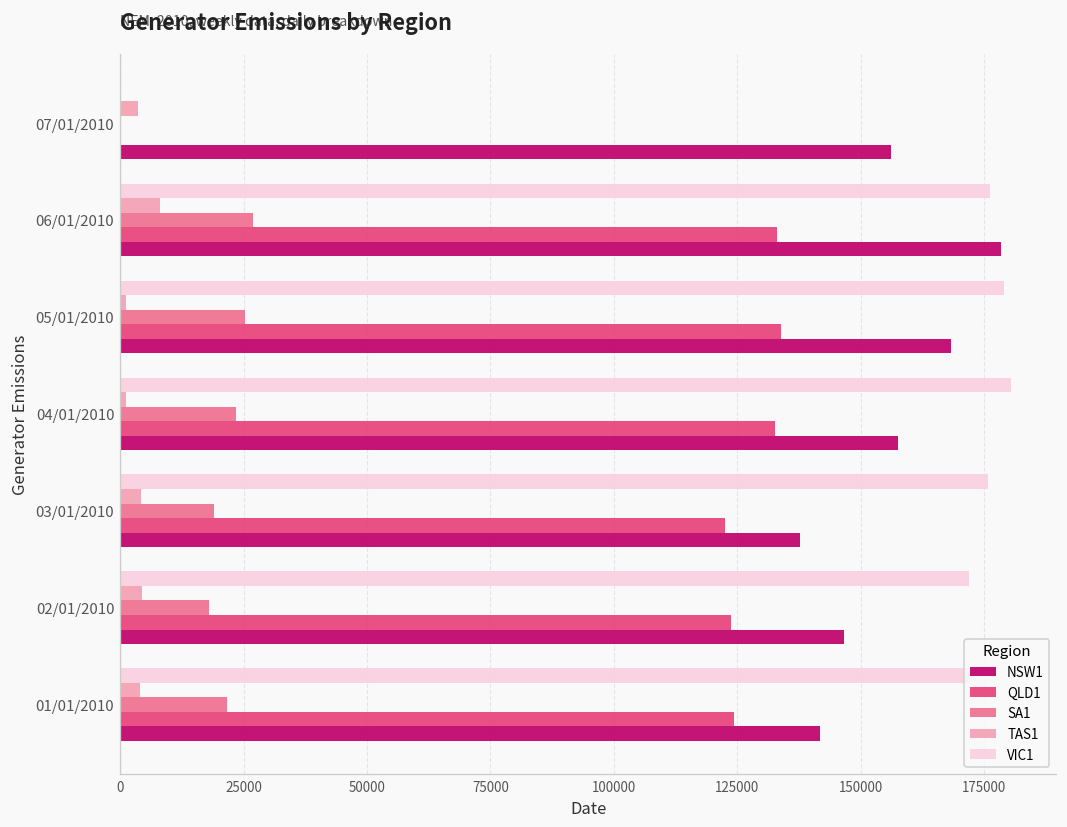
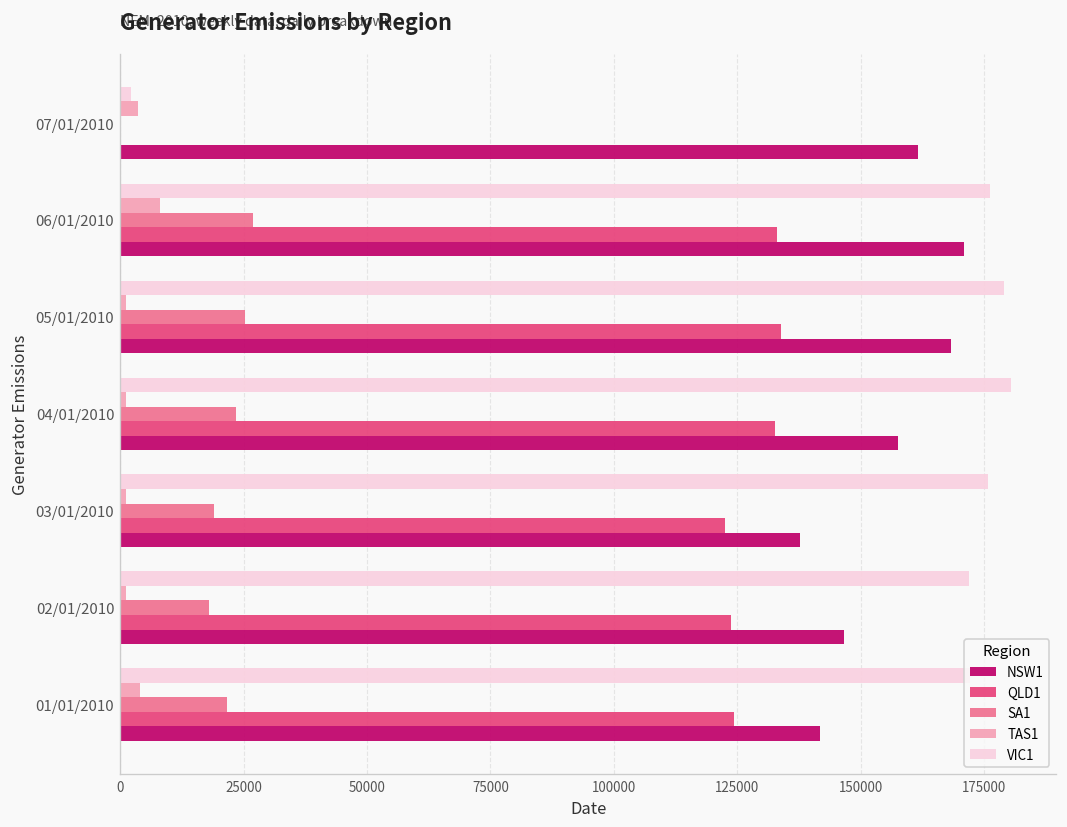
  {
    "NSW1": {
-     "07/01/2010": 156000,
-     "06/01/2010": 178000,
+     "07/01/2010": 162000,
+     "06/01/2010": 171000,
      "05/01/2010": 168000,
      "04/01/2010": 158000,
      "03/01/2010": 138000,
      "02/01/2010": 147000,
      "01/01/2010": 142000
    },
    "TAS1": {
      "07/01/2010": 4000,
      "06/01/2010": 8000,
      "05/01/2010": 1000,
      "04/01/2010": 1000,
-     "03/01/2010": 4000,
-     "02/01/2010": 4000,
+     "03/01/2010": 1000,
+     "02/01/2010": 1000,
      "01/01/2010": 4000
    },
    "VIC1": {
-     "07/01/2010": 0,
+     "07/01/2010": 2000,
      "06/01/2010": 176000,
      "05/01/2010": 179000,
      "04/01/2010": 181000,
      "03/01/2010": 176000,
      "02/01/2010": 172000
    }
  }
